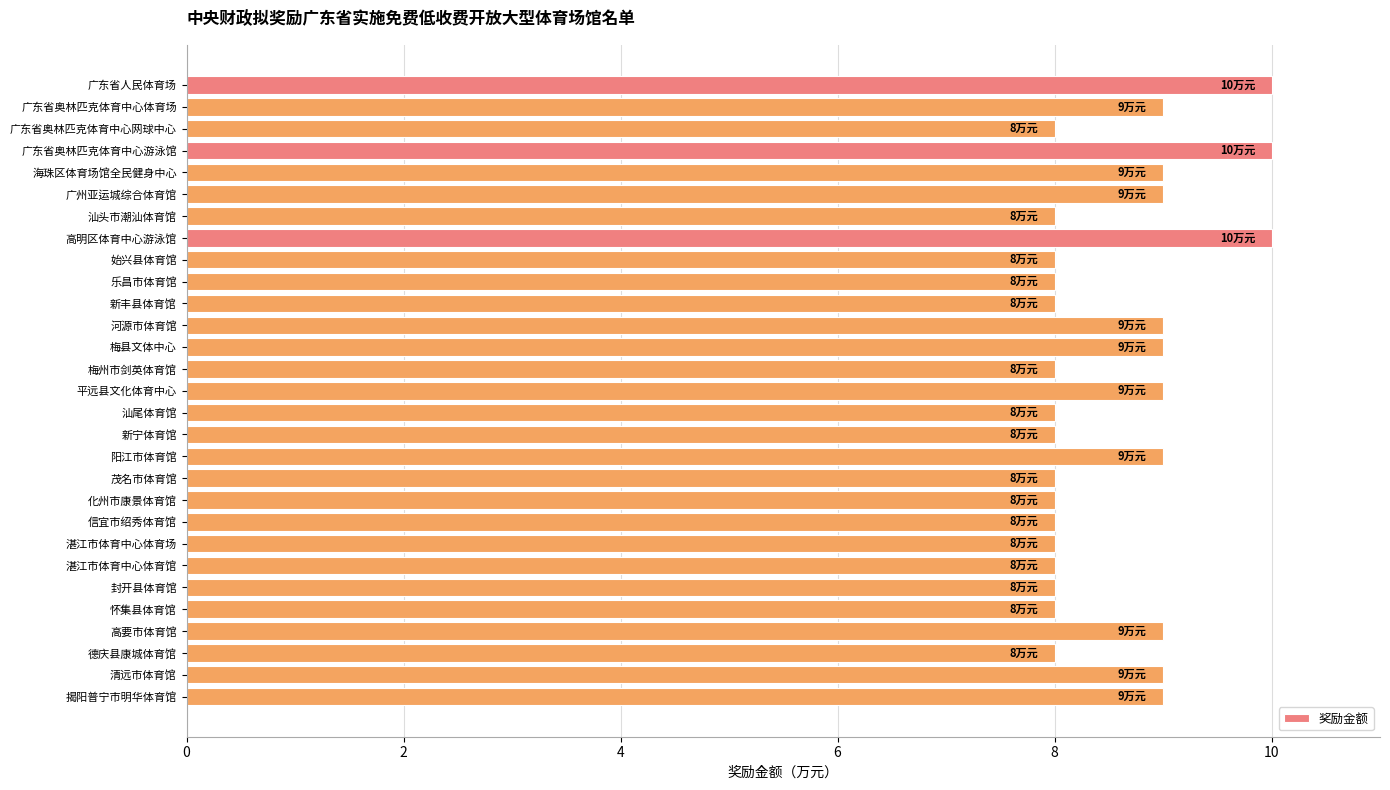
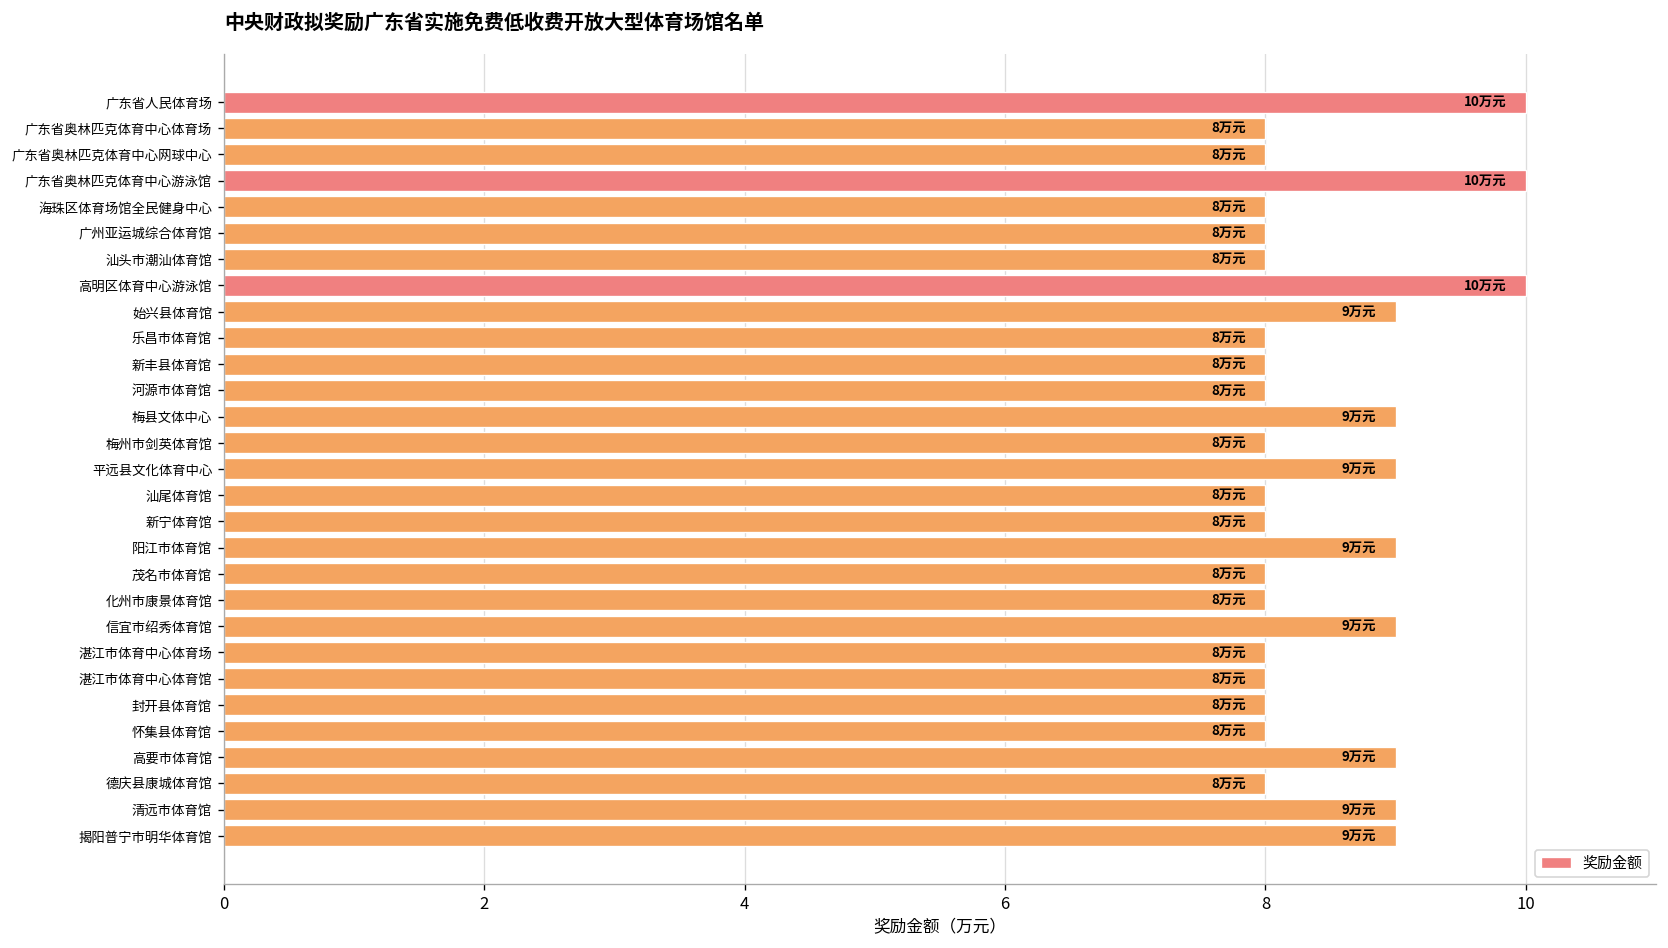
  {
    "广东省人民体育场": 10,
-   "广东省奥林匹克体育中心体育场": 9,
+   "广东省奥林匹克体育中心体育场": 8,
    "广东省奥林匹克体育中心网球中心": 8,
    "广东省奥林匹克体育中心游泳馆": 10,
-   "海珠区体育场馆全民健身中心": 9,
-   "广州亚运城综合体育馆": 9,
+   "海珠区体育场馆全民健身中心": 8,
+   "广州亚运城综合体育馆": 8,
    "汕头市潮汕体育馆": 8,
    "高明区体育中心游泳馆": 10,
-   "始兴县体育馆": 8,
+   "始兴县体育馆": 9,
    "乐昌市体育馆": 8,
    "新丰县体育馆": 8,
-   "河源市体育馆": 9,
+   "河源市体育馆": 8,
    "梅县文体中心": 9,
    "梅州市剑英体育馆": 8,
    "平远县文化体育中心": 9,
    "汕尾体育馆": 8,
    "新宁体育馆": 8,
    "阳江市体育馆": 9,
    "茂名市体育馆": 8,
    "化州市康景体育馆": 8,
-   "信宜市绍秀体育馆": 8,
+   "信宜市绍秀体育馆": 9,
    "湛江市体育中心体育场": 8,
    "湛江市体育中心体育馆": 8,
    "封开县体育馆": 8,
    "怀集县体育馆": 8,
    "高要市体育馆": 9,
    "德庆县康城体育馆": 8,
    "清远市体育馆": 9,
    "揭阳普宁市明华体育馆": 9
  }
